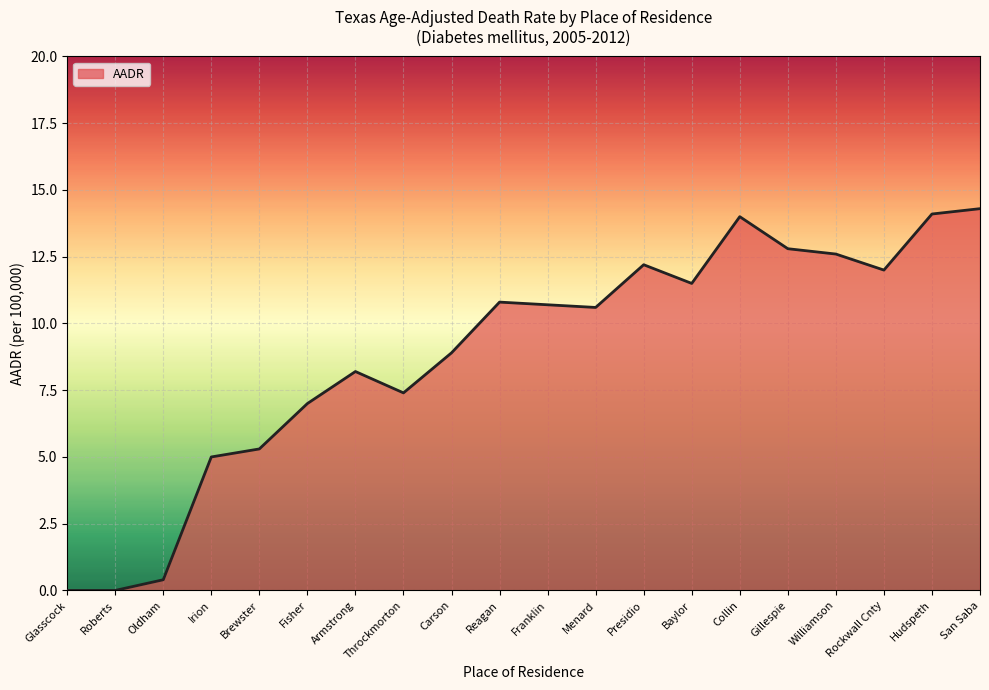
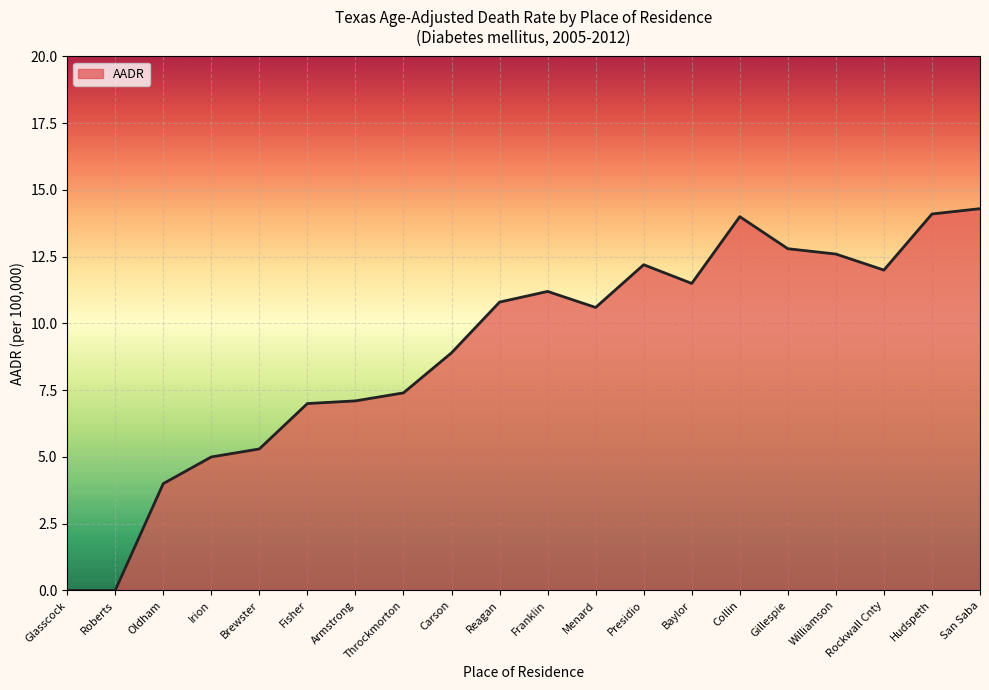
  {
    "Glasscock": 0.0,
    "Roberts": 0.0,
-   "Oldham": 0.4,
+   "Oldham": 4.0,
    "Irion": 5.0,
    "Brewster": 5.3,
    "Fisher": 7.0,
-   "Armstrong": 8.2,
+   "Armstrong": 7.1,
    "Throckmorton": 7.4,
    "Carson": 8.9,
    "Reagan": 10.8,
-   "Franklin": 10.7,
+   "Franklin": 11.2,
    "Menard": 10.6,
    "Presidio": 12.2,
    "Baylor": 11.5,
    "Collin": 14.0,
    "Gillespie": 12.8,
    "Williamson": 12.6,
    "Rockwall Cnty": 12.0,
    "Hudspeth": 14.1,
    "San Saba": 14.3
  }
